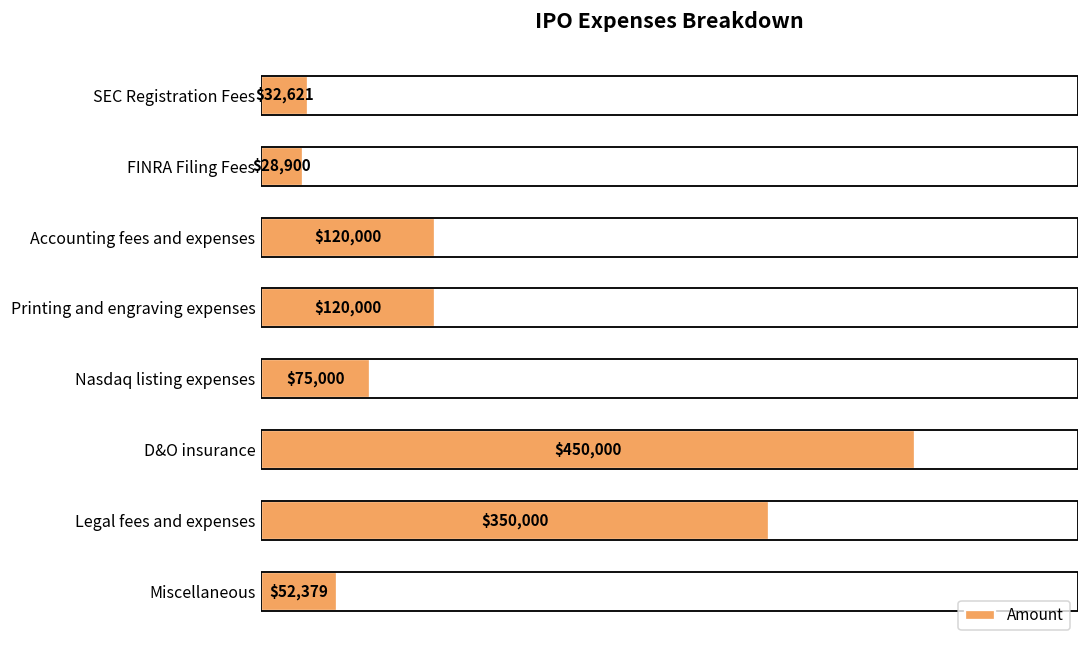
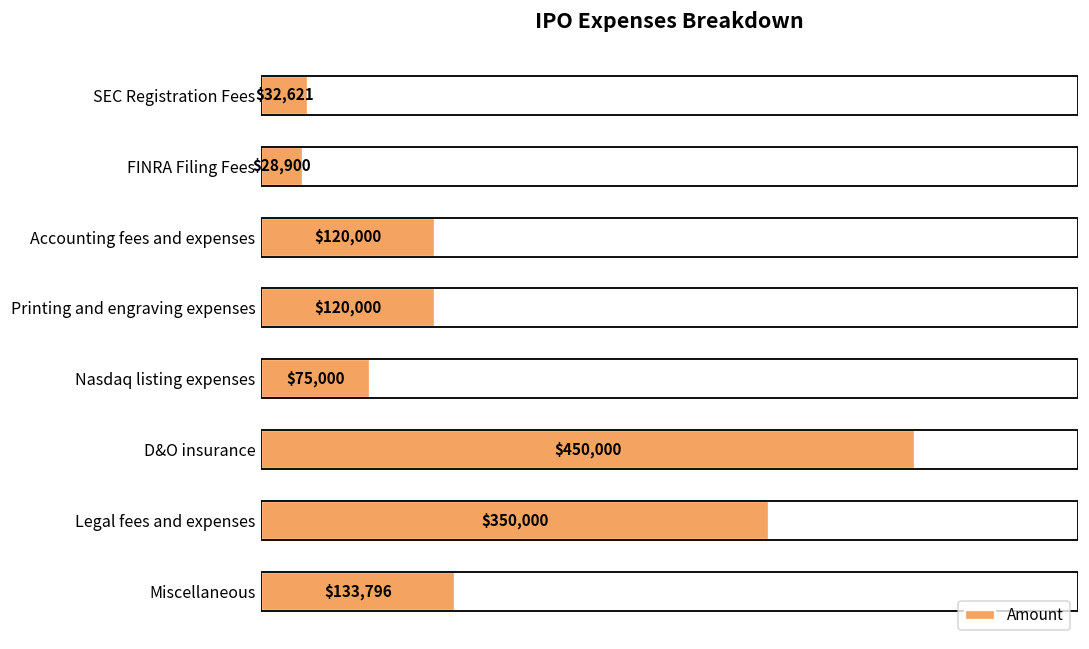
  {
    "SEC Registration Fees": "$32,621",
    "FINRA Filing Fees": "$28,900",
    "Accounting fees and expenses": "$120,000",
    "Printing and engraving expenses": "$120,000",
    "Nasdaq listing expenses": "$75,000",
    "D&O insurance": "$450,000",
    "Legal fees and expenses": "$350,000",
-   "Miscellaneous": "$52,379"
+   "Miscellaneous": "$133,796"
  }
